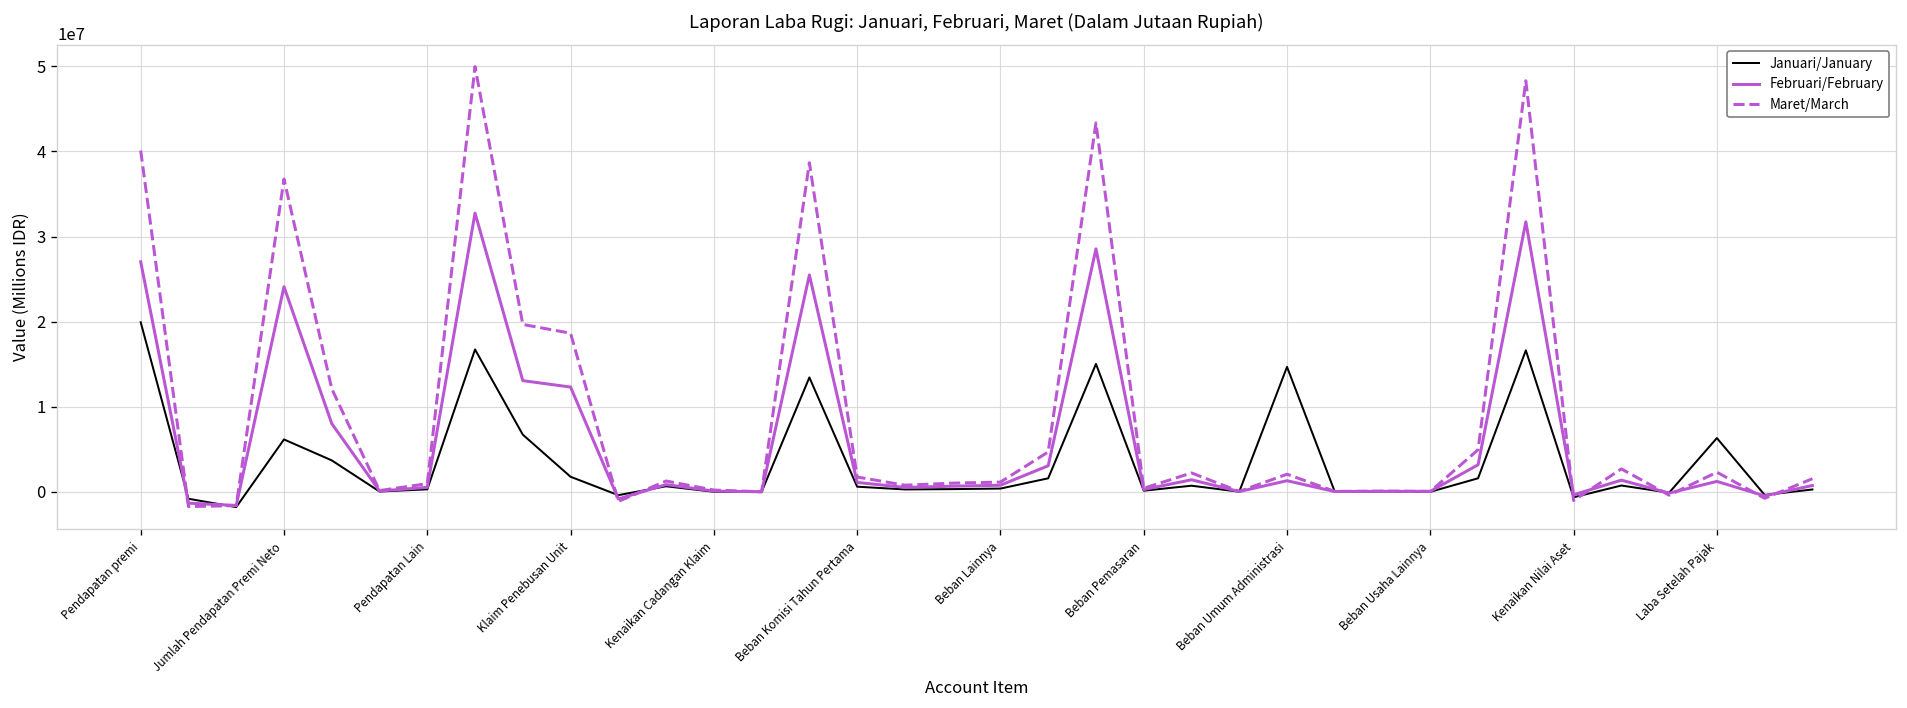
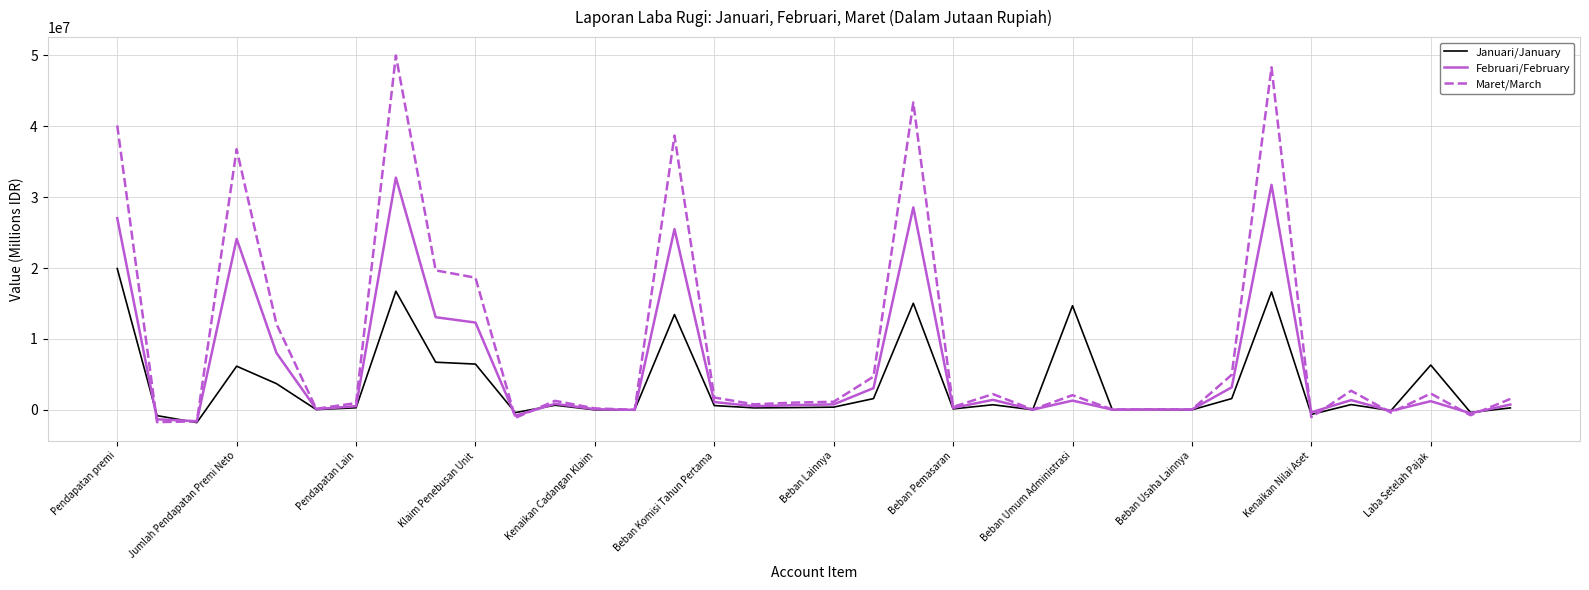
  {
    "Januari/January": {
      "Pendapatan premi": 20000000,
      "Jumlah Pendapatan Premi Neto": 6000000,
-     "Klaim Penebusan Unit": 2000000,
+     "Klaim Penebusan Unit": 6000000,
      "Beban Komisi Tahun Pertama": 1000000,
      "Beban Lainnya": 0,
      "Beban Umum Administrasi": 15000000,
      "Laba Setelah Pajak": 6000000
    }
  }
